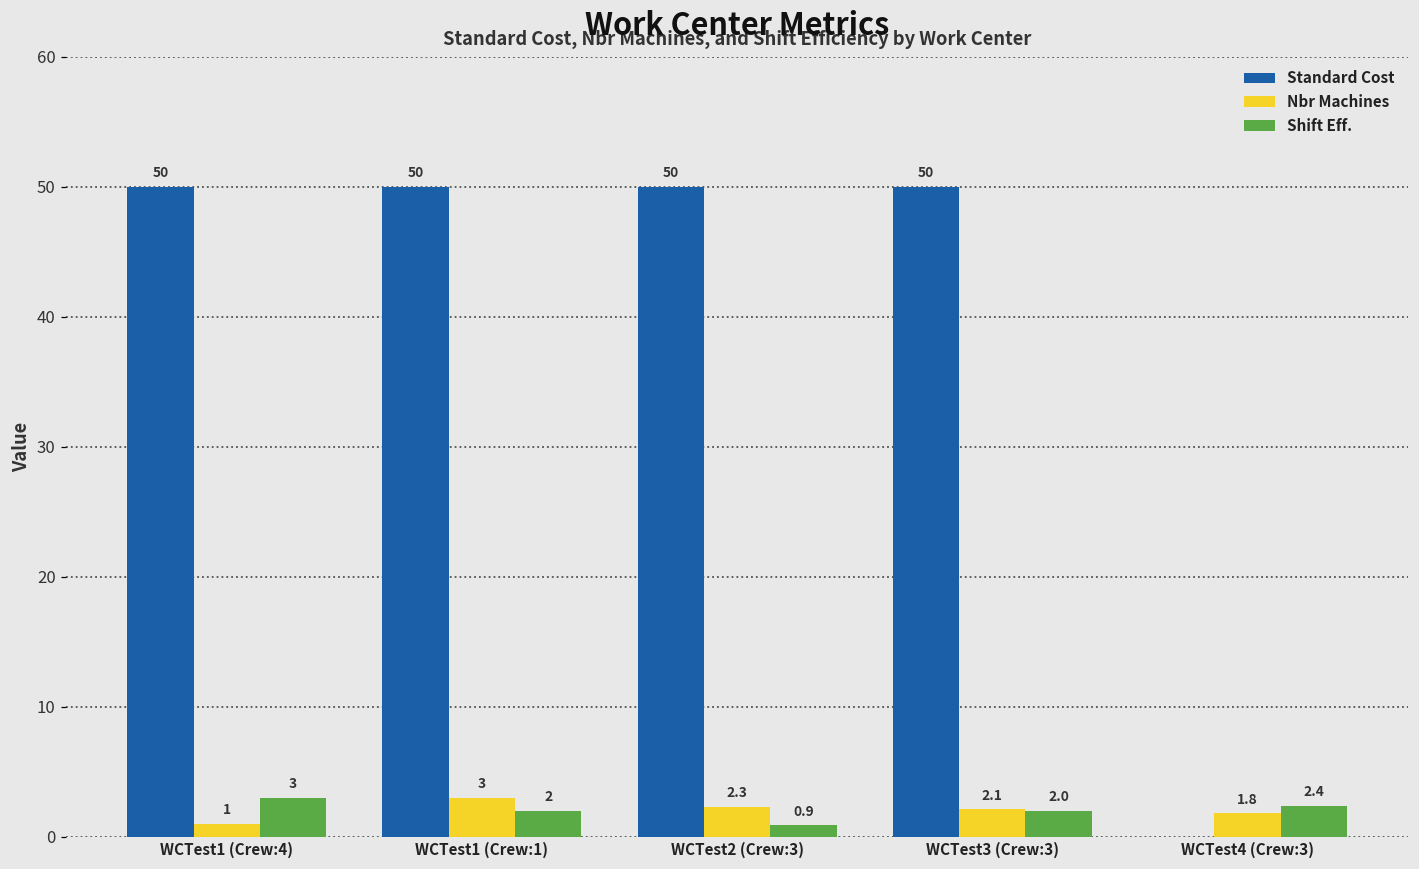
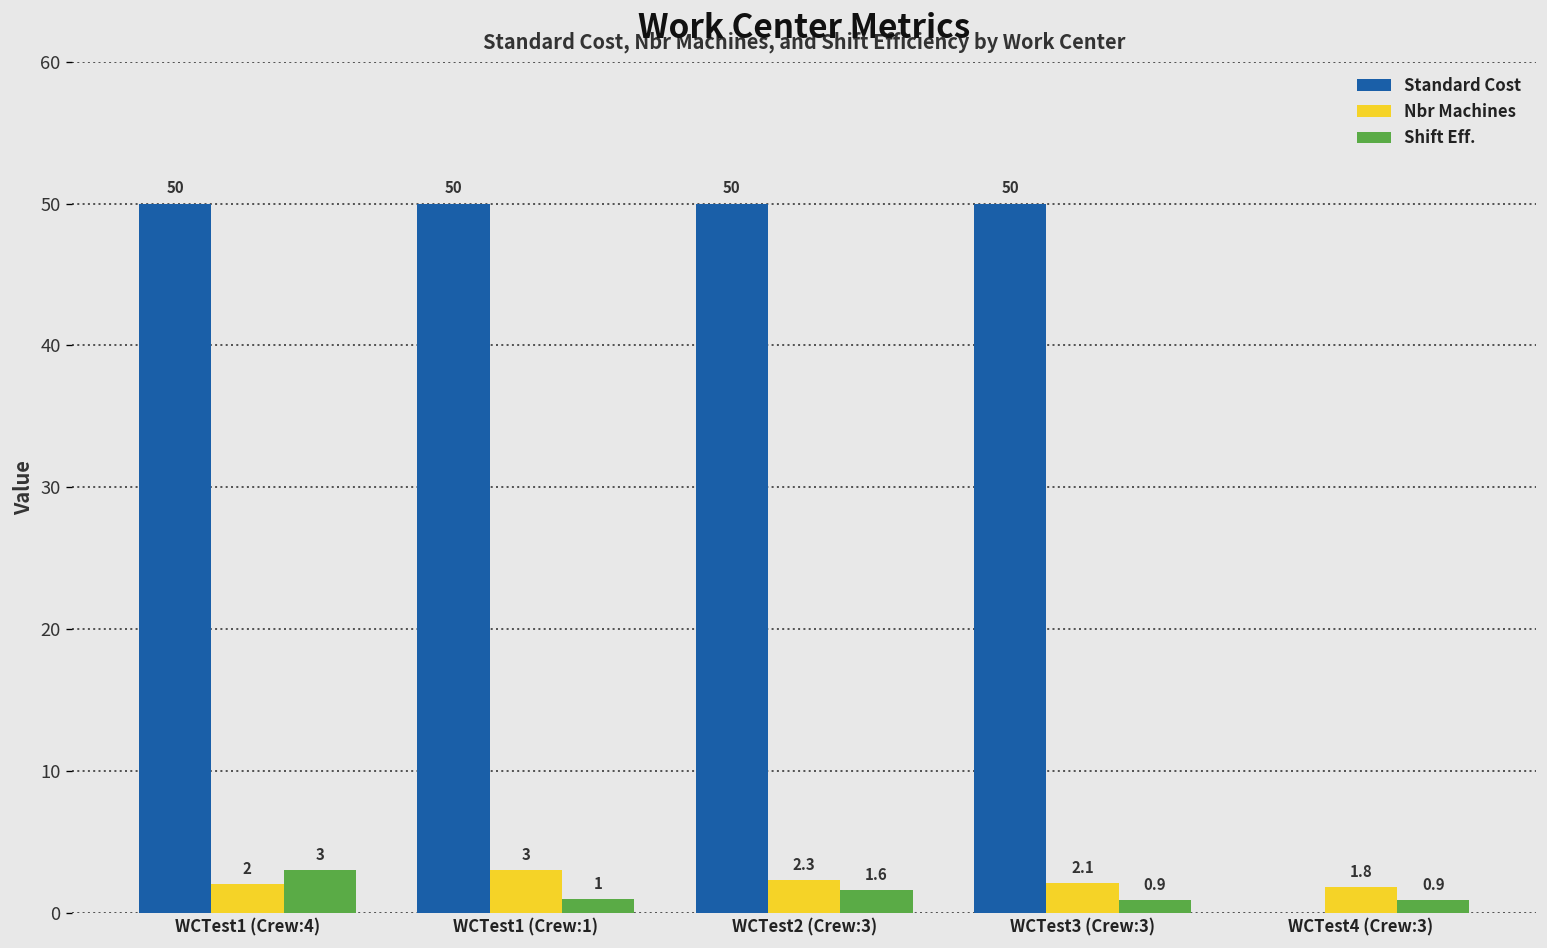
  {
    "Standard Cost": {
      "WCTest1 (Crew:4)": 50,
      "WCTest1 (Crew:1)": 50,
      "WCTest2 (Crew:3)": 50,
      "WCTest3 (Crew:3)": 50
    },
    "Nbr Machines": {
-     "WCTest1 (Crew:4)": 1,
+     "WCTest1 (Crew:4)": 2,
      "WCTest1 (Crew:1)": 3,
      "WCTest2 (Crew:3)": 2.3,
      "WCTest3 (Crew:3)": 2.1,
      "WCTest4 (Crew:3)": 1.8
    },
    "Shift Eff.": {
      "WCTest1 (Crew:4)": 3,
-     "WCTest1 (Crew:1)": 2,
-     "WCTest2 (Crew:3)": 0.9,
-     "WCTest3 (Crew:3)": 2.0,
-     "WCTest4 (Crew:3)": 2.4
+     "WCTest1 (Crew:1)": 1,
+     "WCTest2 (Crew:3)": 1.6,
+     "WCTest3 (Crew:3)": 0.9,
+     "WCTest4 (Crew:3)": 0.9
    }
  }
